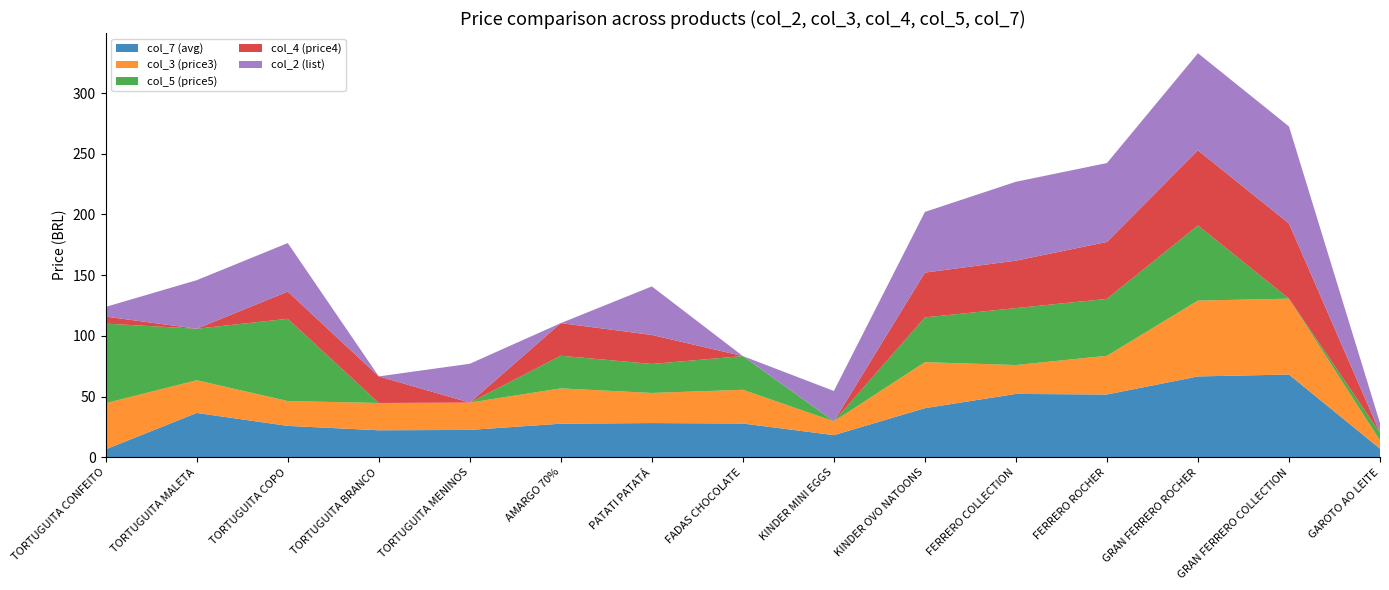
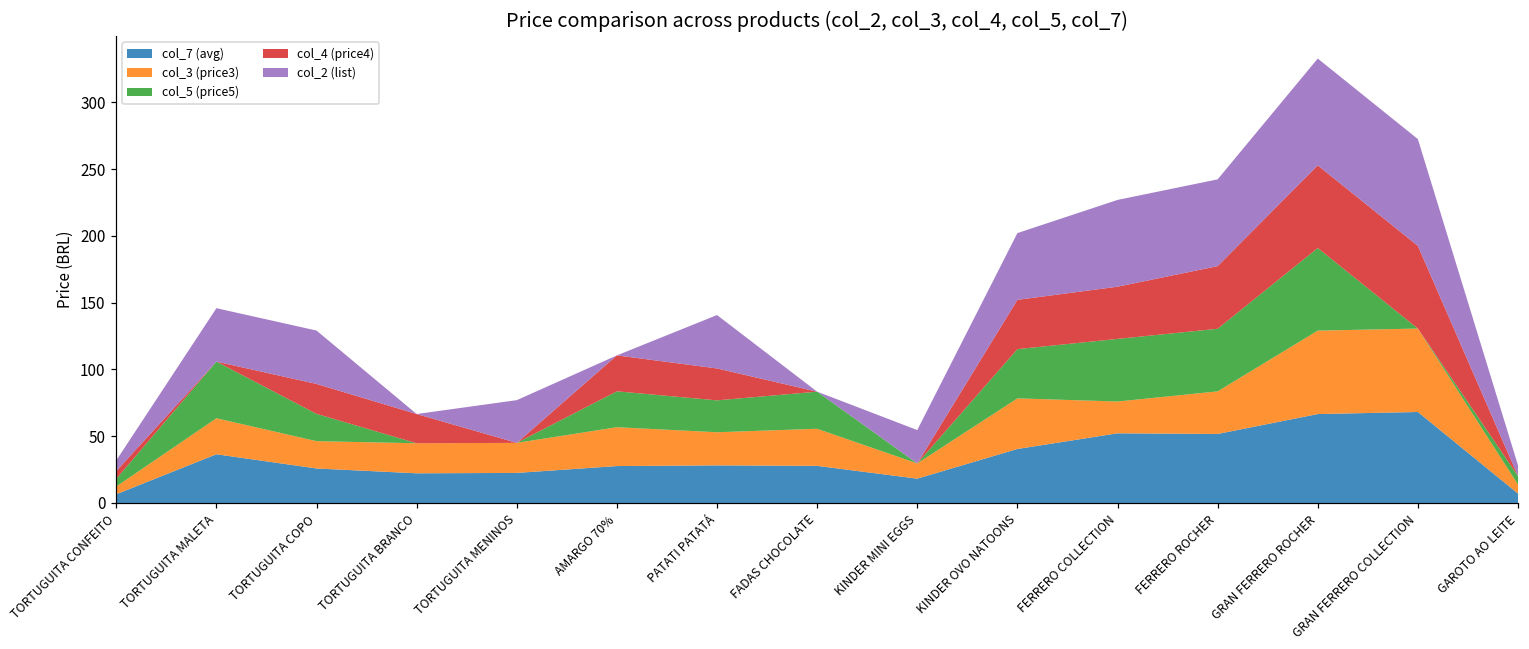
  {
    "col_7 (avg)": {
      "TORTUGUITA CONFEITO": 7,
      "TORTUGUITA MALETA": 36,
      "TORTUGUITA COPO": 26,
      "TORTUGUITA BRANCO": 22,
      "TORTUGUITA MENINOS": 23,
      "AMARGO 70%": 28,
      "PATATI PATATÁ": 28,
      "FADAS CHOCOLATE": 28,
      "KINDER MINI EGGS": 18,
      "KINDER OVO NATOONS": 40,
      "FERRERO COLLECTION": 52,
      "FERRERO ROCHER": 52,
      "GRAN FERRERO ROCHER": 67,
      "GRAN FERRERO COLLECTION": 68,
      "GAROTO AO LEITE": 7
    },
    "col_3 (price3)": {
-     "TORTUGUITA CONFEITO": 38,
+     "TORTUGUITA CONFEITO": 6,
      "TORTUGUITA MALETA": 27,
      "TORTUGUITA COPO": 20,
      "AMARGO 70%": 29,
      "PATATI PATATÁ": 25,
      "FADAS CHOCOLATE": 28,
      "KINDER OVO NATOONS": 38,
      "FERRERO COLLECTION": 24,
      "FERRERO ROCHER": 32,
      "GRAN FERRERO ROCHER": 62,
      "GAROTO AO LEITE": 7
    },
    "col_5 (price5)": {
-     "TORTUGUITA CONFEITO": 66,
-     "TORTUGUITA COPO": 68,
+     "TORTUGUITA CONFEITO": 6,
+     "TORTUGUITA COPO": 20,
      "AMARGO 70%": 27,
      "PATATI PATATÁ": 24,
      "KINDER OVO NATOONS": 37,
      "FERRERO COLLECTION": 47,
      "FERRERO ROCHER": 47,
      "GRAN FERRERO ROCHER": 62
    },
    "col_4 (price4)": {
      "TORTUGUITA CONFEITO": 6,
      "TORTUGUITA COPO": 22,
      "PATATI PATATÁ": 24,
      "KINDER OVO NATOONS": 37,
      "FERRERO COLLECTION": 39,
      "FERRERO ROCHER": 47,
      "GRAN FERRERO ROCHER": 62,
      "GRAN FERRERO COLLECTION": 62
    },
    "col_2 (list)": {
      "TORTUGUITA CONFEITO": 8,
      "TORTUGUITA MALETA": 40,
      "TORTUGUITA COPO": 40,
      "TORTUGUITA MENINOS": 32,
      "PATATI PATATÁ": 40,
      "KINDER MINI EGGS": 25,
      "KINDER OVO NATOONS": 50,
      "FERRERO COLLECTION": 65,
      "FERRERO ROCHER": 65,
      "GRAN FERRERO ROCHER": 80,
      "GRAN FERRERO COLLECTION": 80,
      "GAROTO AO LEITE": 8
    }
  }
